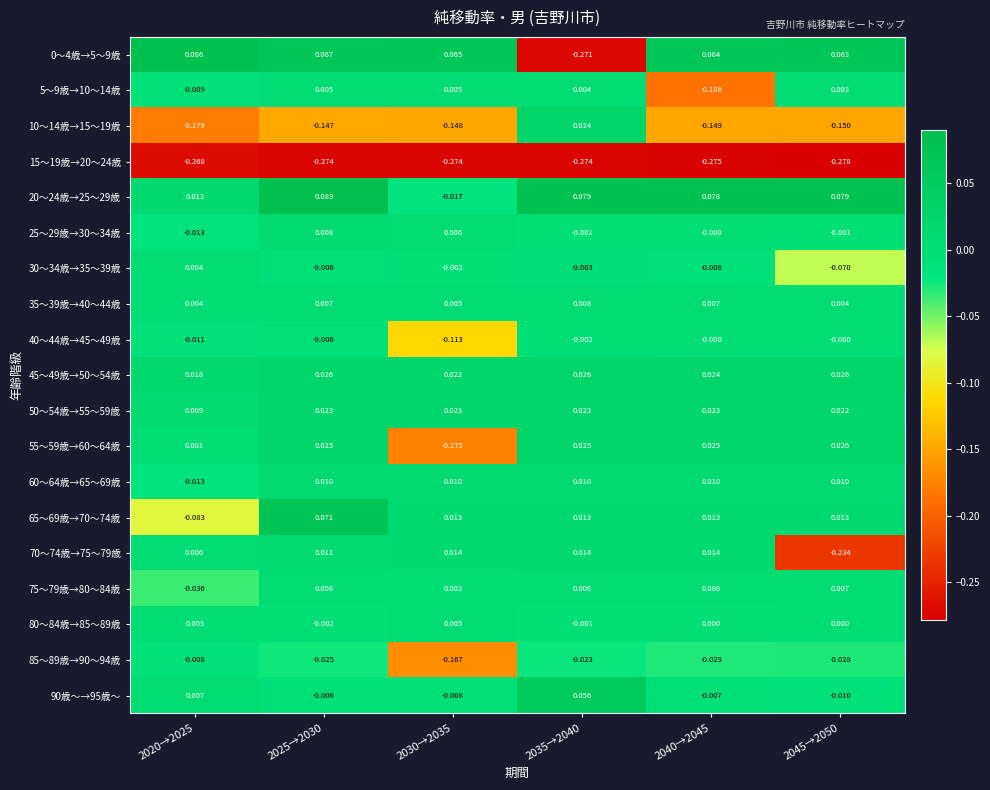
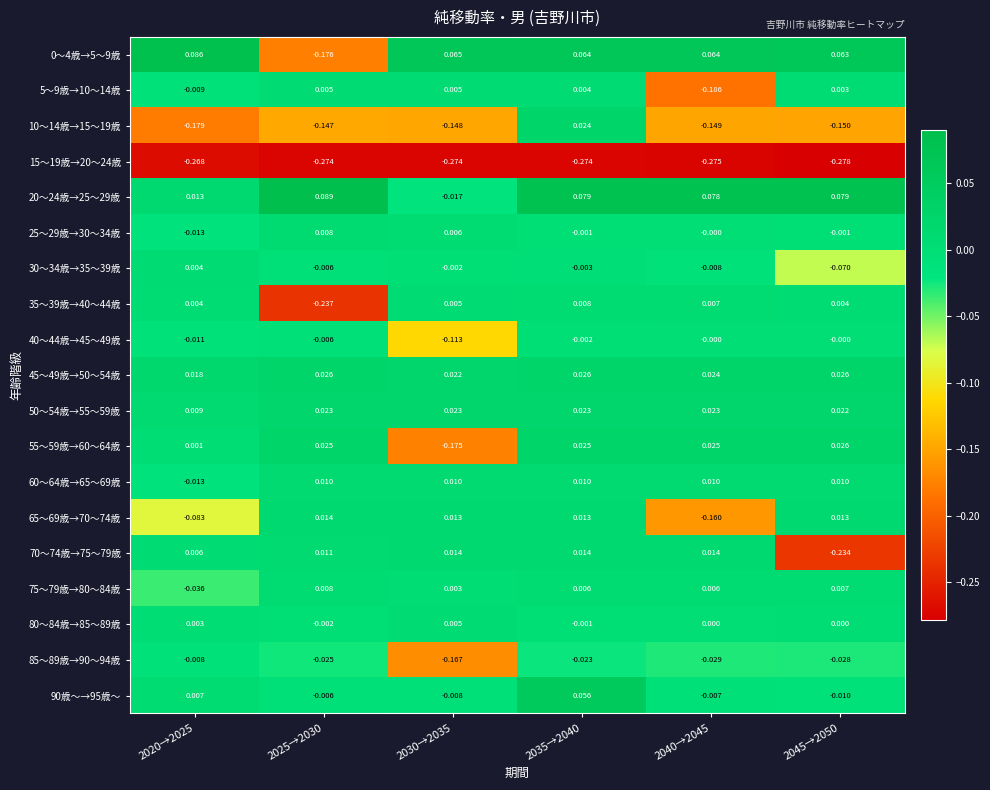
  {
    "0～4歳→5～9歳": {
      "2020→2025": 0.086,
-     "2025→2030": 0.067,
+     "2025→2030": -0.176,
      "2030→2035": 0.065,
-     "2035→2040": -0.271,
+     "2035→2040": 0.064,
      "2040→2045": 0.064,
      "2045→2050": 0.063
    },
    "5～9歳→10～14歳": {
      "2020→2025": -0.009,
      "2025→2030": 0.005,
      "2030→2035": 0.005,
      "2035→2040": 0.004,
      "2040→2045": -0.186,
      "2045→2050": 0.003
    },
    "10～14歳→15～19歳": {
      "2020→2025": -0.179,
      "2025→2030": -0.147,
      "2030→2035": -0.148,
      "2035→2040": 0.024,
      "2040→2045": -0.149,
      "2045→2050": -0.150
    },
    "15～19歳→20～24歳": {
      "2020→2025": -0.268,
      "2025→2030": -0.274,
      "2030→2035": -0.274,
      "2035→2040": -0.274,
      "2040→2045": -0.275,
      "2045→2050": -0.278
    },
    "20～24歳→25～29歳": {
      "2020→2025": 0.013,
      "2025→2030": 0.089,
      "2030→2035": -0.017,
      "2035→2040": 0.079,
      "2040→2045": 0.078,
      "2045→2050": 0.079
    },
    "25～29歳→30～34歳": {
      "2020→2025": -0.013,
      "2025→2030": 0.008,
      "2030→2035": 0.006,
      "2035→2040": -0.001,
      "2040→2045": -0.000,
      "2045→2050": -0.001
    },
    "30～34歳→35～39歳": {
      "2020→2025": 0.004,
      "2025→2030": -0.006,
      "2030→2035": -0.002,
      "2035→2040": -0.003,
      "2040→2045": -0.008,
      "2045→2050": -0.070
    },
    "35～39歳→40～44歳": {
      "2020→2025": 0.004,
-     "2025→2030": 0.007,
+     "2025→2030": -0.237,
      "2030→2035": 0.005,
      "2035→2040": 0.008,
      "2040→2045": 0.007,
      "2045→2050": 0.004
    },
    "40～44歳→45～49歳": {
      "2020→2025": -0.011,
      "2025→2030": -0.006,
      "2030→2035": -0.113,
      "2035→2040": -0.002,
      "2040→2045": -0.000,
      "2045→2050": -0.000
    },
    "45～49歳→50～54歳": {
      "2020→2025": 0.018,
      "2025→2030": 0.026,
      "2030→2035": 0.022,
      "2035→2040": 0.026,
      "2040→2045": 0.024,
      "2045→2050": 0.026
    },
    "50～54歳→55～59歳": {
      "2020→2025": 0.009,
      "2025→2030": 0.023,
      "2030→2035": 0.023,
      "2035→2040": 0.023,
      "2040→2045": 0.023,
      "2045→2050": 0.022
    },
    "55～59歳→60～64歳": {
      "2020→2025": 0.001,
      "2025→2030": 0.025,
      "2030→2035": -0.175,
      "2035→2040": 0.025,
      "2040→2045": 0.025,
      "2045→2050": 0.026
    },
    "60～64歳→65～69歳": {
      "2020→2025": -0.013,
      "2025→2030": 0.010,
      "2030→2035": 0.010,
      "2035→2040": 0.010,
      "2040→2045": 0.010,
      "2045→2050": 0.010
    },
    "65～69歳→70～74歳": {
      "2020→2025": -0.083,
-     "2025→2030": 0.071,
+     "2025→2030": 0.014,
      "2030→2035": 0.013,
      "2035→2040": 0.013,
-     "2040→2045": 0.013,
+     "2040→2045": -0.160,
      "2045→2050": 0.013
    },
    "70～74歳→75～79歳": {
      "2020→2025": 0.006,
      "2025→2030": 0.011,
      "2030→2035": 0.014,
      "2035→2040": 0.014,
      "2040→2045": 0.014,
      "2045→2050": -0.234
    },
    "75～79歳→80～84歳": {
      "2020→2025": -0.036,
      "2025→2030": 0.008,
      "2030→2035": 0.003,
      "2035→2040": 0.006,
      "2040→2045": 0.006,
      "2045→2050": 0.007
    },
    "80～84歳→85～89歳": {
      "2020→2025": 0.003,
      "2025→2030": -0.002,
      "2030→2035": 0.005,
      "2035→2040": -0.001,
      "2040→2045": 0.000,
      "2045→2050": 0.000
    },
    "85～89歳→90～94歳": {
      "2020→2025": -0.008,
      "2025→2030": -0.025,
      "2030→2035": -0.167,
      "2035→2040": -0.023,
      "2040→2045": -0.029,
      "2045→2050": -0.028
    },
    "90歳～→95歳～": {
      "2020→2025": 0.007,
      "2025→2030": -0.006,
      "2030→2035": -0.008,
      "2035→2040": 0.056,
      "2040→2045": -0.007,
      "2045→2050": -0.010
    }
  }
